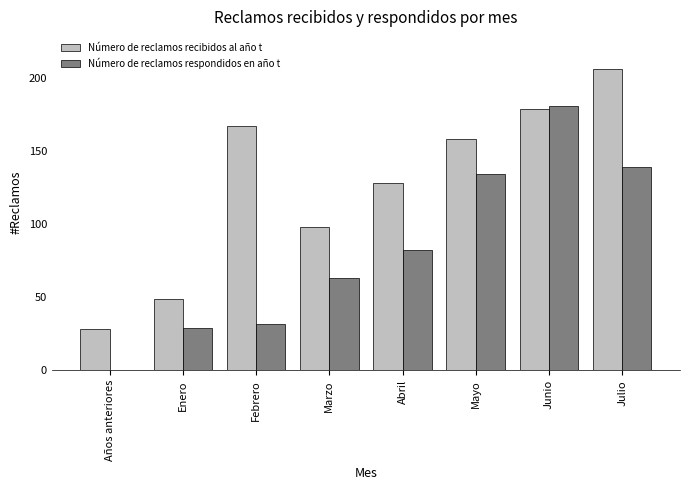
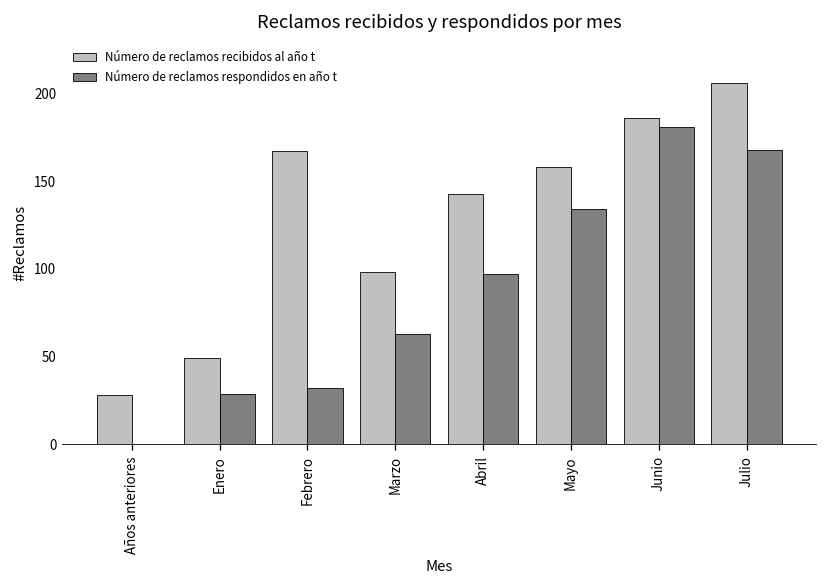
  {
    "Número de reclamos recibidos al año t": {
      "Años anteriores": 28,
      "Enero": 49,
      "Febrero": 167,
      "Marzo": 98,
-     "Abril": 128,
+     "Abril": 143,
      "Mayo": 158,
-     "Junio": 179,
+     "Junio": 186,
      "Julio": 206
    },
    "Número de reclamos respondidos en año t": {
      "Años anteriores": 0,
      "Enero": 29,
      "Febrero": 32,
      "Marzo": 63,
-     "Abril": 82,
+     "Abril": 97,
      "Mayo": 134,
      "Junio": 181,
-     "Julio": 139
+     "Julio": 168
    }
  }
